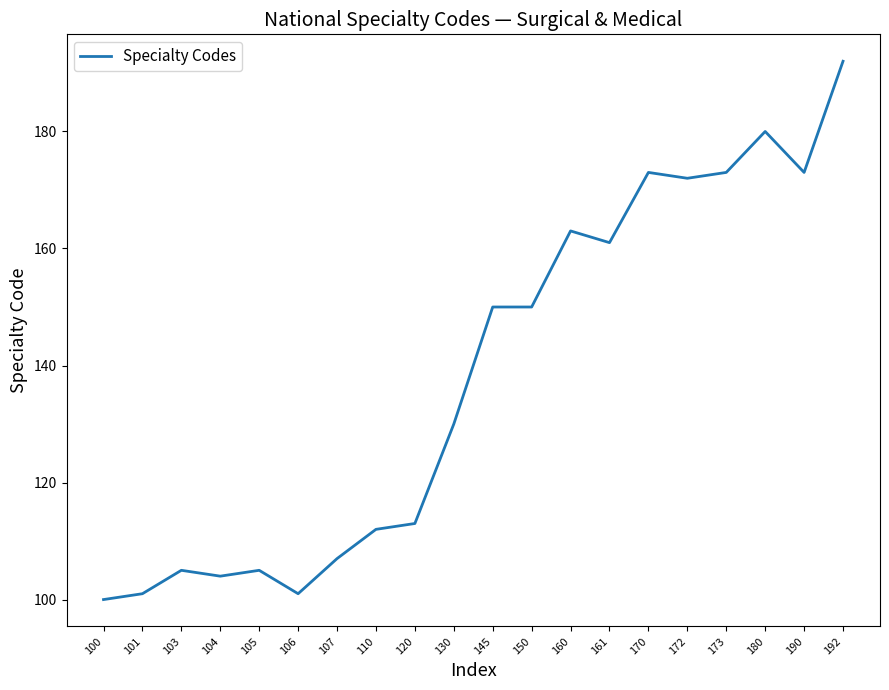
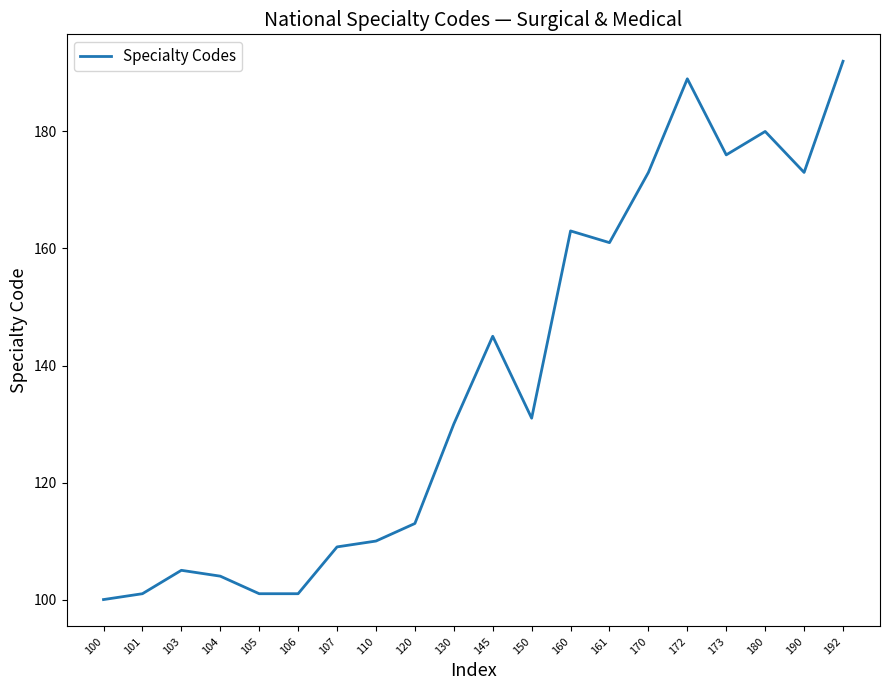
  {
    "100": 100,
    "101": 101,
    "103": 105,
    "104": 104,
-   "105": 105,
+   "105": 101,
    "106": 101,
-   "107": 107,
-   "110": 112,
+   "107": 109,
+   "110": 110,
    "120": 113,
    "130": 130,
-   "145": 150,
-   "150": 150,
+   "145": 145,
+   "150": 131,
    "160": 163,
    "161": 161,
    "170": 173,
-   "172": 172,
-   "173": 173,
+   "172": 189,
+   "173": 176,
    "180": 180,
    "190": 173,
    "192": 192
  }
